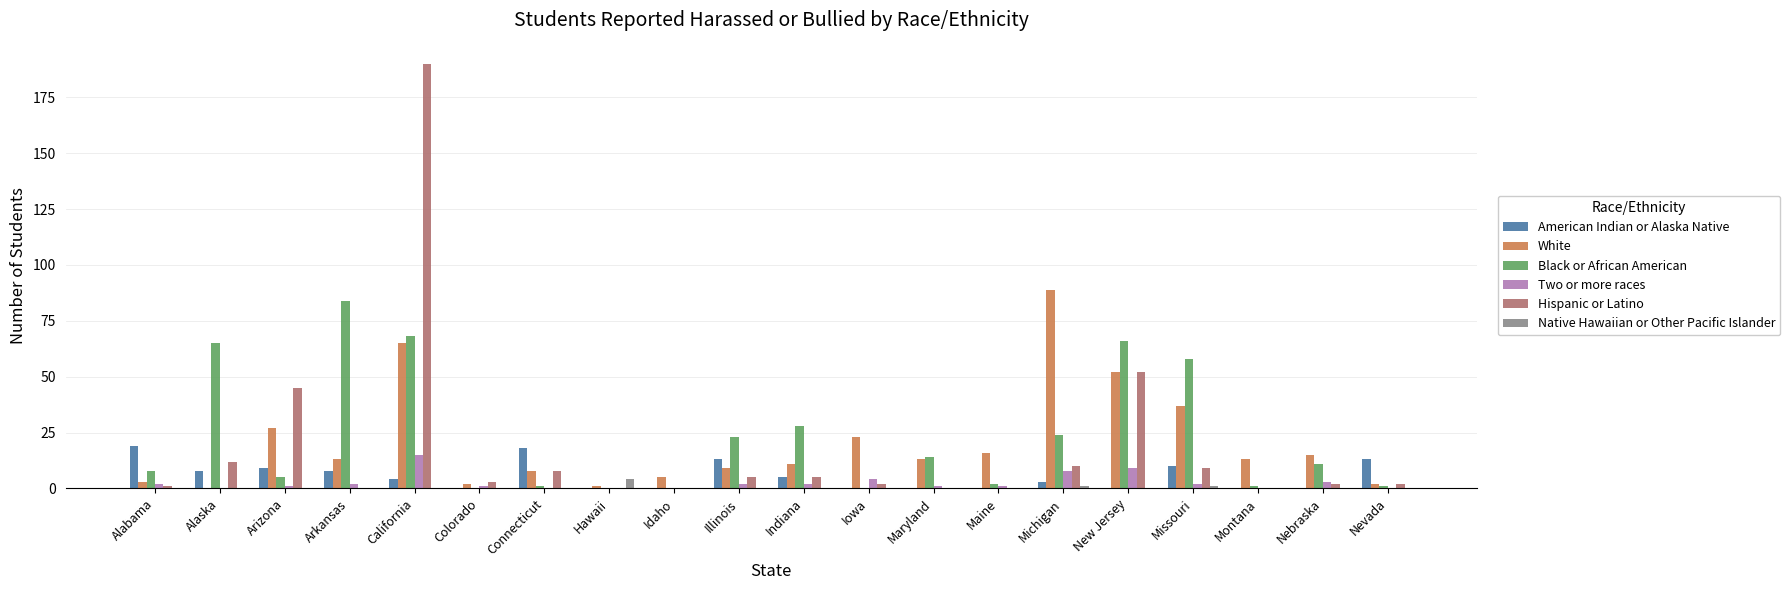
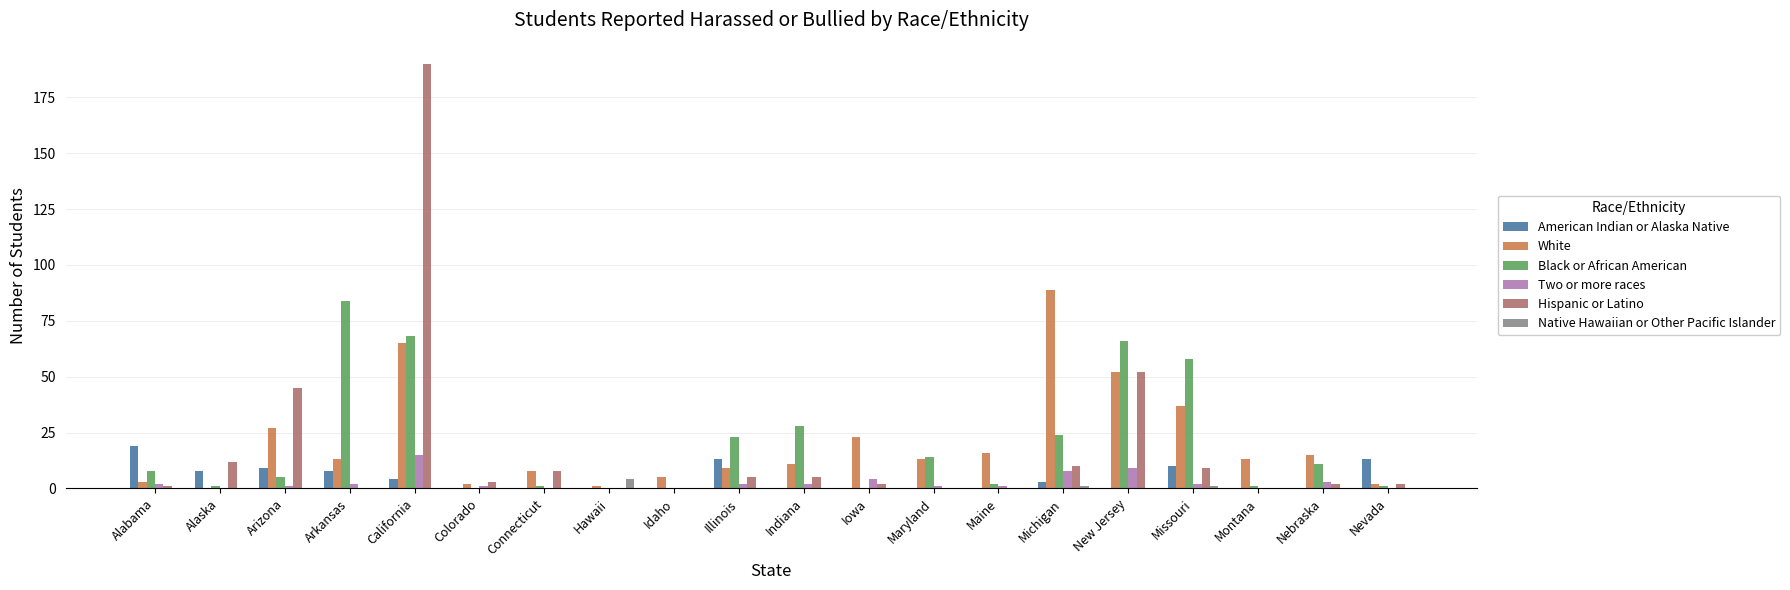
  {
    "American Indian or Alaska Native": {
      "Alabama": 19,
      "Alaska": 8,
      "Arizona": 9,
      "Arkansas": 8,
      "California": 4,
      "Colorado": 0,
-     "Connecticut": 18,
+     "Connecticut": 0,
      "Hawaii": 0,
      "Idaho": 0,
      "Illinois": 13,
-     "Indiana": 5,
+     "Indiana": 0,
      "Iowa": 0,
      "Maryland": 0,
      "Maine": 0,
      "Michigan": 3,
      "New Jersey": 0,
      "Missouri": 10,
      "Montana": 0,
      "Nebraska": 0,
      "Nevada": 13
    },
    "Black or African American": {
      "Alabama": 8,
-     "Alaska": 65,
+     "Alaska": 1,
      "Arizona": 5,
      "Arkansas": 84,
      "California": 68,
      "Colorado": 0,
      "Hawaii": 0,
      "Idaho": 0,
      "Illinois": 23,
      "Indiana": 28,
      "Iowa": 0,
      "Maryland": 14,
      "Maine": 2,
      "Michigan": 24,
      "New Jersey": 66,
      "Missouri": 58,
      "Nebraska": 11
    }
  }
